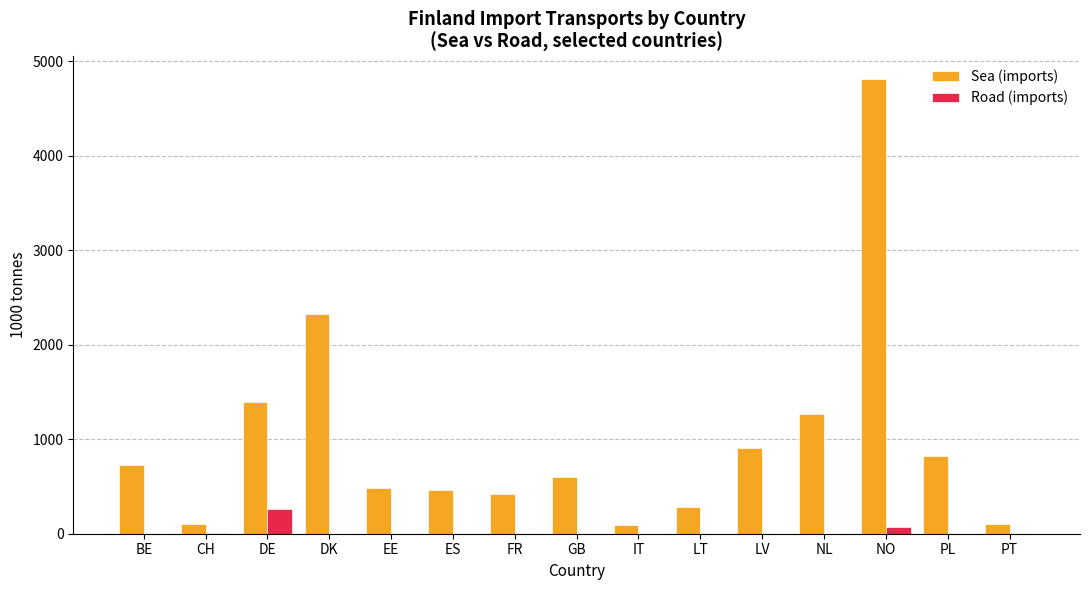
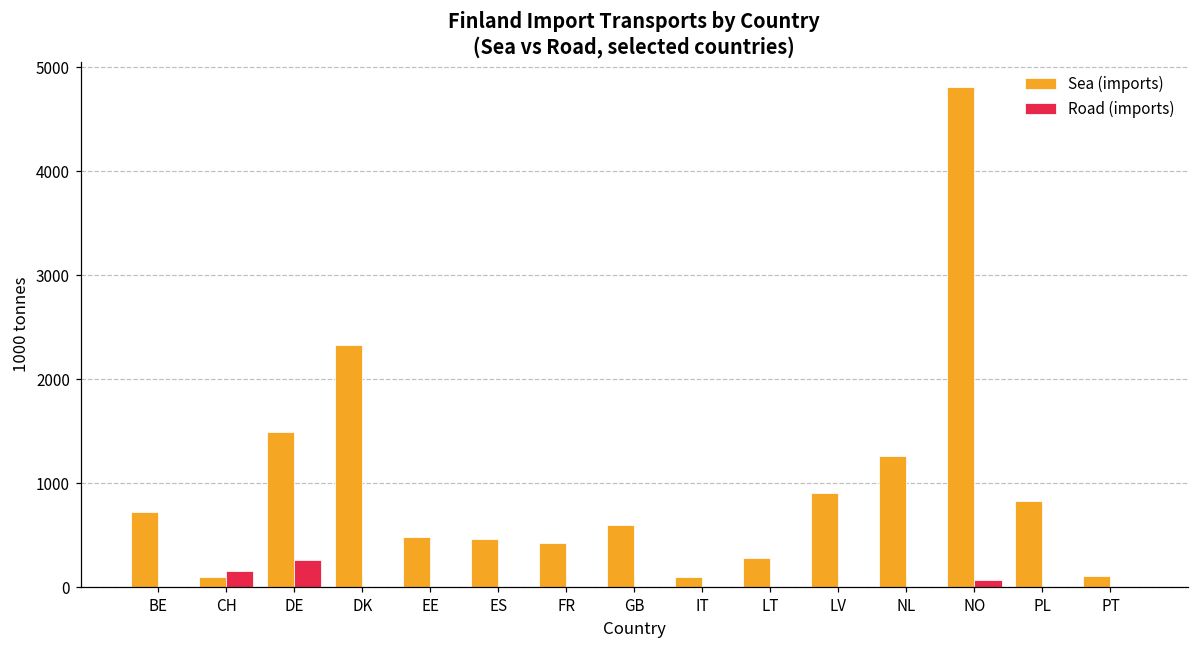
  {
    "Sea (imports)": {
      "BE": 700,
      "CH": 100,
-     "DE": 1400,
+     "DE": 1500,
      "DK": 2300,
      "EE": 500,
      "ES": 500,
      "FR": 400,
      "GB": 600,
      "IT": 100,
      "LT": 300,
      "LV": 900,
      "NL": 1300,
      "NO": 4800,
      "PL": 800,
      "PT": 100
    },
    "Road (imports)": {
      "BE": 0,
-     "CH": 0,
+     "CH": 200,
      "DE": 300,
      "DK": 0,
      "EE": 0,
      "ES": 0,
      "FR": 0,
      "GB": 0,
      "IT": 0,
      "LT": 0,
      "LV": 0,
      "NL": 0,
      "NO": 100,
      "PL": 0,
      "PT": 0
    }
  }
